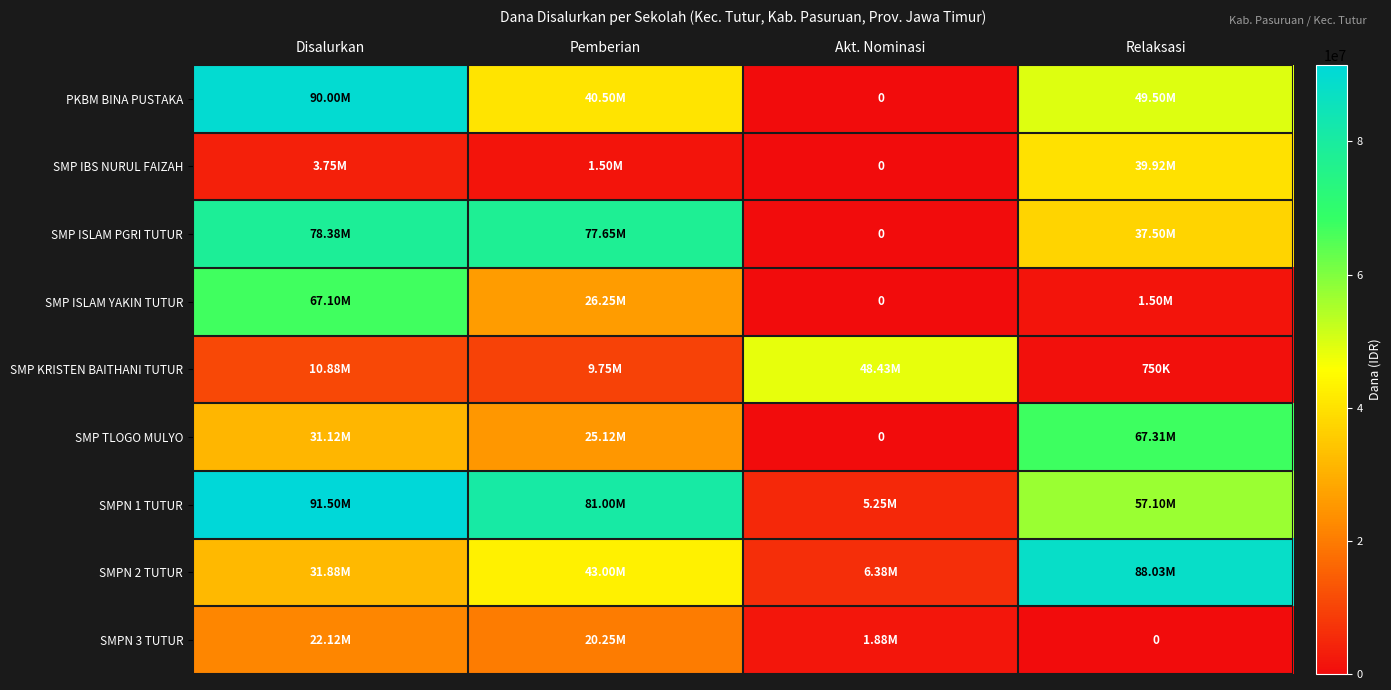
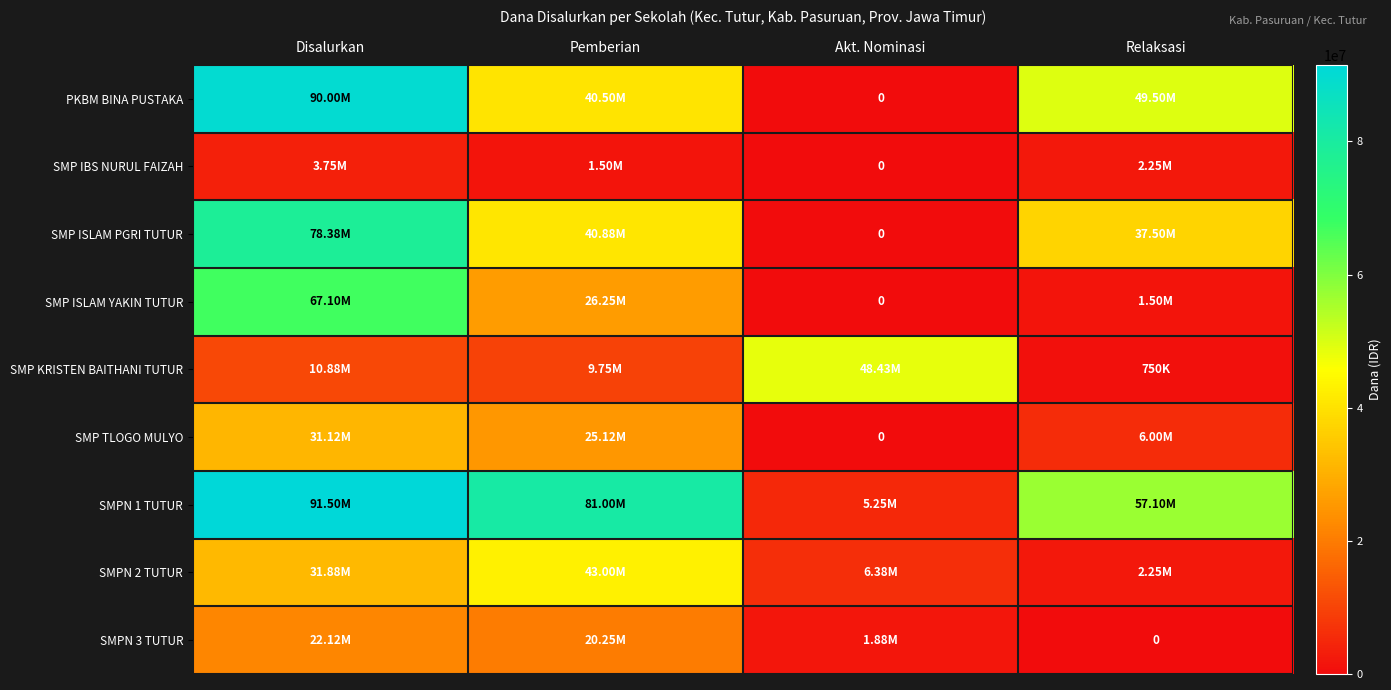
  {
    "PKBM BINA PUSTAKA": {
      "Disalurkan": "90.00M",
      "Pemberian": "40.50M",
      "Akt. Nominasi": "0",
      "Relaksasi": "49.50M"
    },
    "SMP IBS NURUL FAIZAH": {
      "Disalurkan": "3.75M",
      "Pemberian": "1.50M",
      "Akt. Nominasi": "0",
-     "Relaksasi": "39.92M"
+     "Relaksasi": "2.25M"
    },
    "SMP ISLAM PGRI TUTUR": {
      "Disalurkan": "78.38M",
-     "Pemberian": "77.65M",
+     "Pemberian": "40.88M",
      "Akt. Nominasi": "0",
      "Relaksasi": "37.50M"
    },
    "SMP ISLAM YAKIN TUTUR": {
      "Disalurkan": "67.10M",
      "Pemberian": "26.25M",
      "Akt. Nominasi": "0",
      "Relaksasi": "1.50M"
    },
    "SMP KRISTEN BAITHANI TUTUR": {
      "Disalurkan": "10.88M",
      "Pemberian": "9.75M",
      "Akt. Nominasi": "48.43M",
      "Relaksasi": "750K"
    },
    "SMP TLOGO MULYO": {
      "Disalurkan": "31.12M",
      "Pemberian": "25.12M",
      "Akt. Nominasi": "0",
-     "Relaksasi": "67.31M"
+     "Relaksasi": "6.00M"
    },
    "SMPN 1 TUTUR": {
      "Disalurkan": "91.50M",
      "Pemberian": "81.00M",
      "Akt. Nominasi": "5.25M",
      "Relaksasi": "57.10M"
    },
    "SMPN 2 TUTUR": {
      "Disalurkan": "31.88M",
      "Pemberian": "43.00M",
      "Akt. Nominasi": "6.38M",
-     "Relaksasi": "88.03M"
+     "Relaksasi": "2.25M"
    },
    "SMPN 3 TUTUR": {
      "Disalurkan": "22.12M",
      "Pemberian": "20.25M",
      "Akt. Nominasi": "1.88M",
      "Relaksasi": "0"
    }
  }
